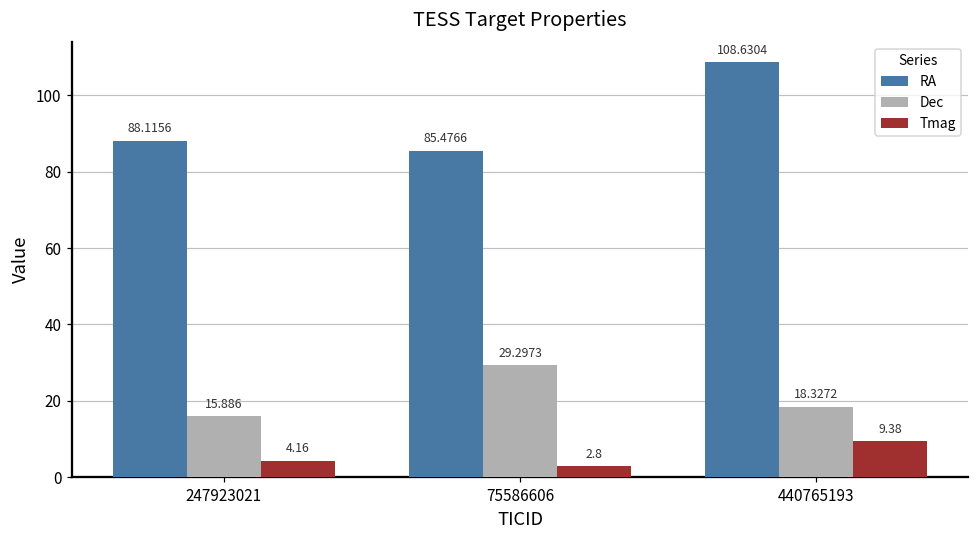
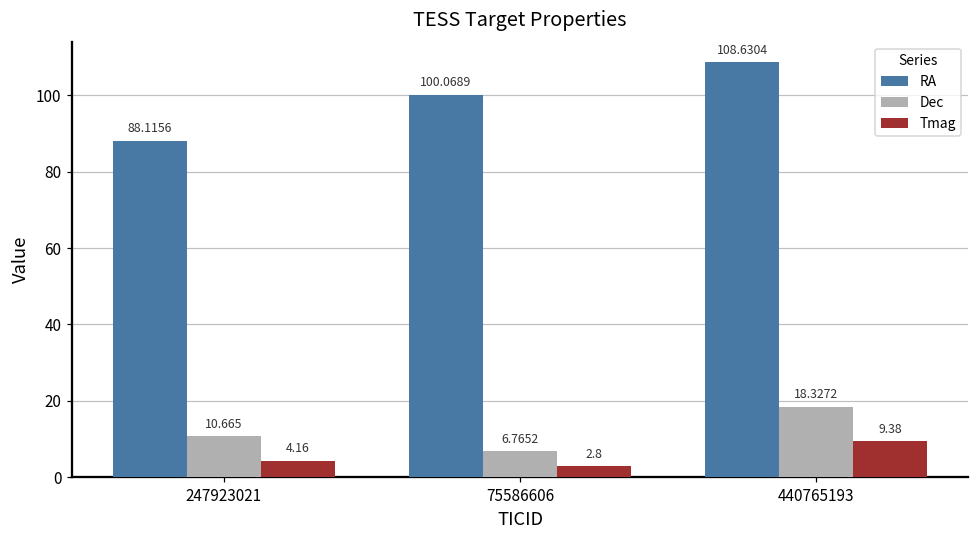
  {
    "RA": {
      "247923021": 88.1156,
-     "75586606": 85.4766,
+     "75586606": 100.0689,
      "440765193": 108.6304
    },
    "Dec": {
-     "247923021": 15.886,
-     "75586606": 29.2973,
+     "247923021": 10.665,
+     "75586606": 6.7652,
      "440765193": 18.3272
    },
    "Tmag": {
      "247923021": 4.16,
      "75586606": 2.8,
      "440765193": 9.38
    }
  }
